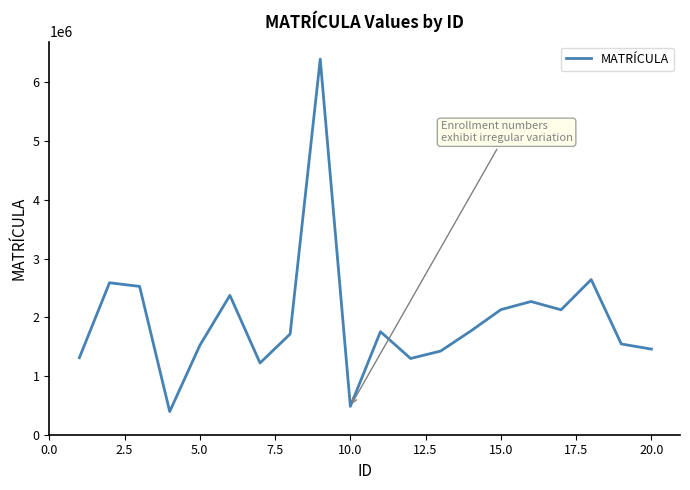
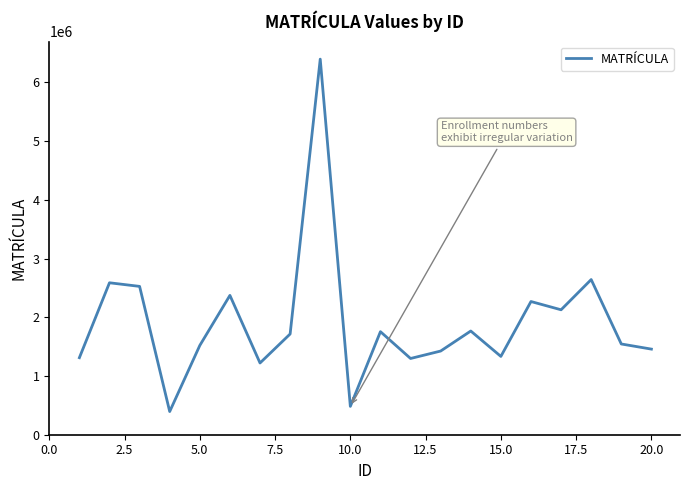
  {
    "5.0": 1500000,
    "10.0": 500000,
-   "15.0": 2100000,
+   "15.0": 1300000,
    "20.0": 1500000
  }
